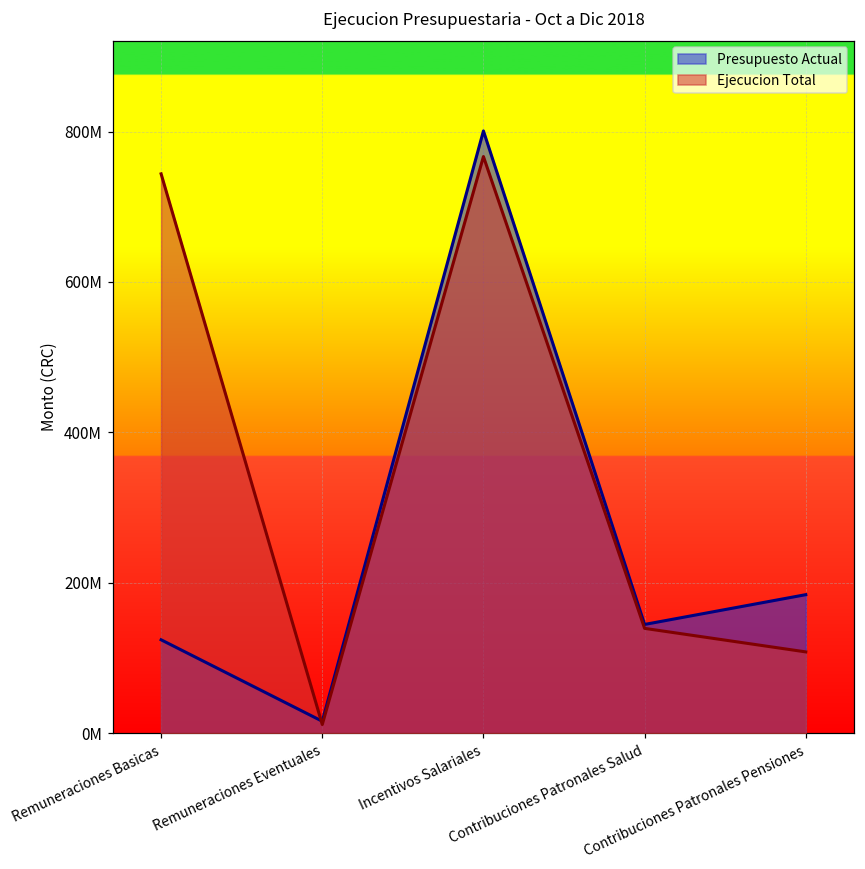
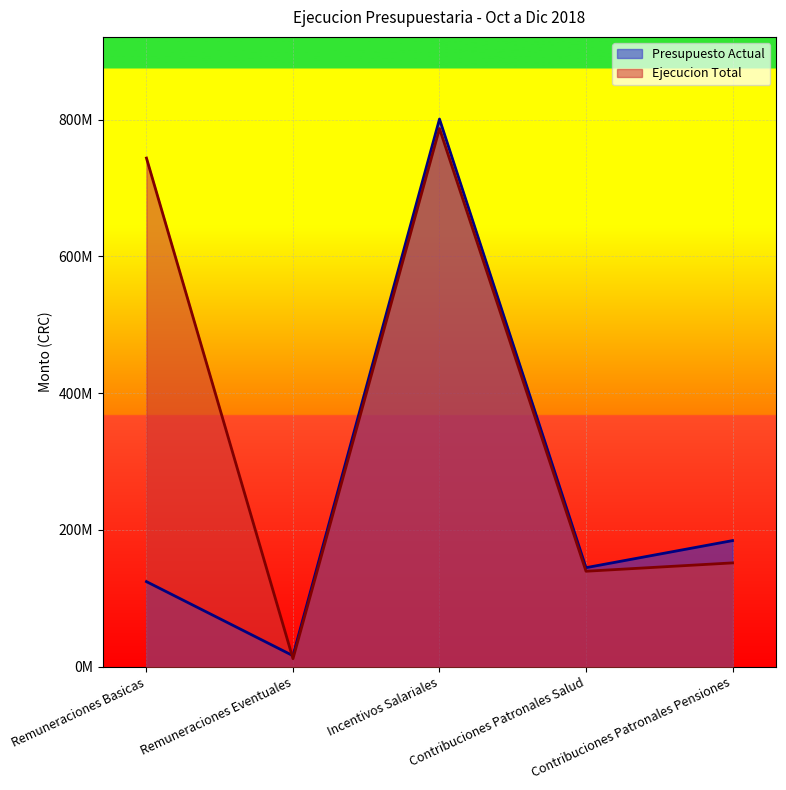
  {
    "Presupuesto Actual": {
      "Remuneraciones Basicas": 120000000,
      "Remuneraciones Eventuales": 20000000,
      "Incentivos Salariales": 800000000,
      "Contribuciones Patronales Salud": 140000000,
      "Contribuciones Patronales Pensiones": 180000000
    },
    "Ejecucion Total": {
      "Remuneraciones Basicas": 740000000,
      "Remuneraciones Eventuales": 10000000,
-     "Incentivos Salariales": 770000000,
+     "Incentivos Salariales": 790000000,
      "Contribuciones Patronales Salud": 140000000,
-     "Contribuciones Patronales Pensiones": 110000000
+     "Contribuciones Patronales Pensiones": 150000000
    }
  }
